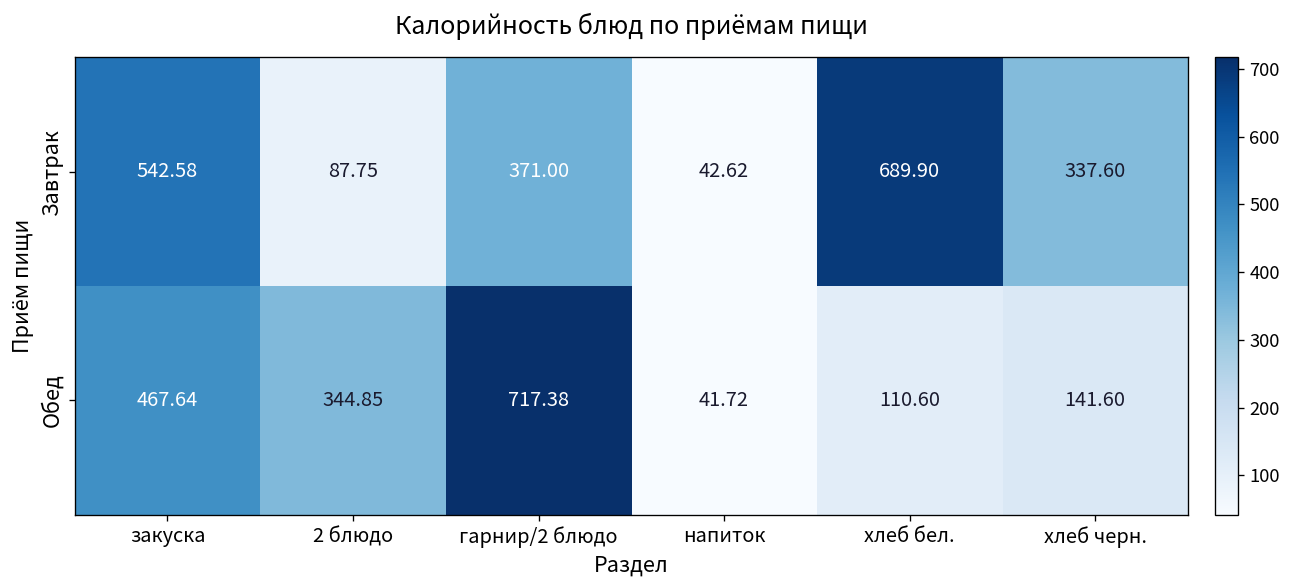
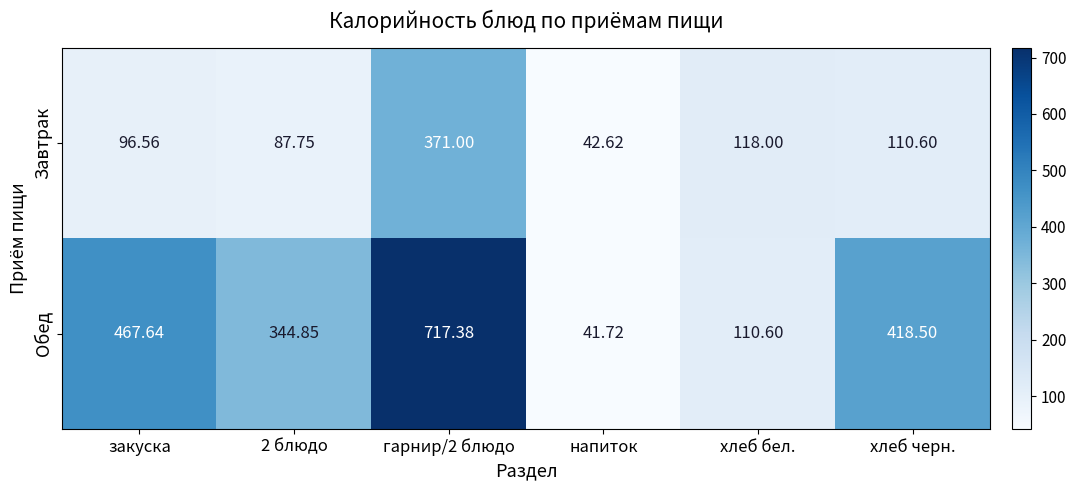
  {
    "Завтрак": {
-     "закуска": 542.58,
+     "закуска": 96.56,
      "2 блюдо": 87.75,
      "гарнир/2 блюдо": 371.00,
      "напиток": 42.62,
-     "хлеб бел.": 689.90,
-     "хлеб черн.": 337.60
+     "хлеб бел.": 118.00,
+     "хлеб черн.": 110.60
    },
    "Обед": {
      "закуска": 467.64,
      "2 блюдо": 344.85,
      "гарнир/2 блюдо": 717.38,
      "напиток": 41.72,
      "хлеб бел.": 110.60,
-     "хлеб черн.": 141.60
+     "хлеб черн.": 418.50
    }
  }
